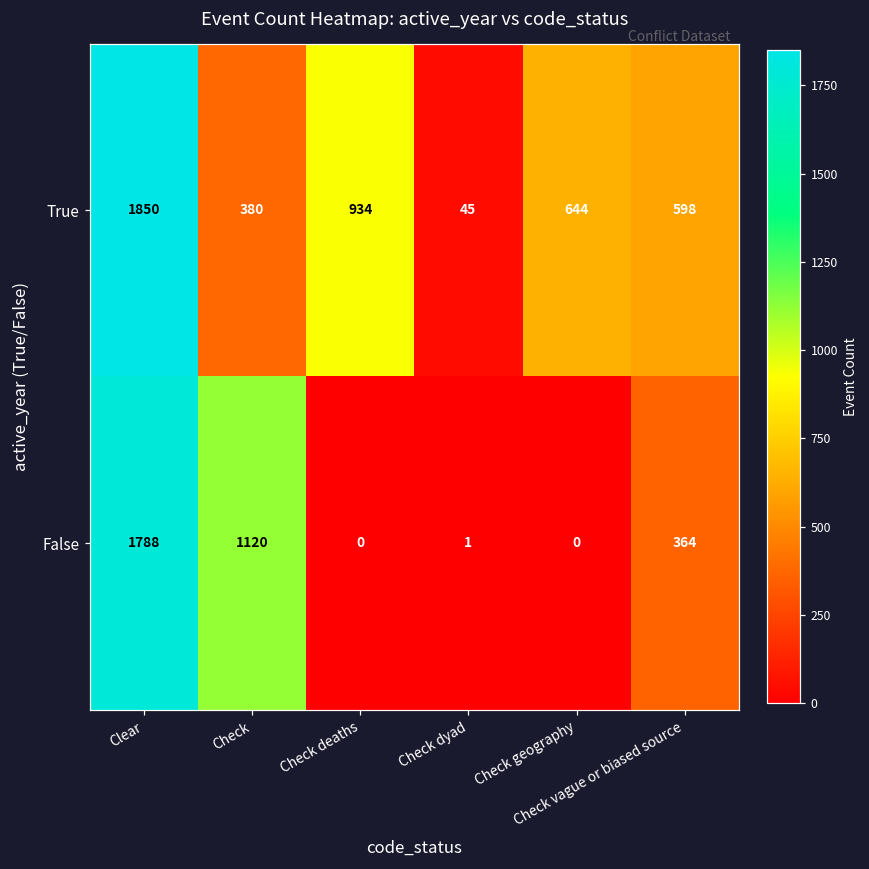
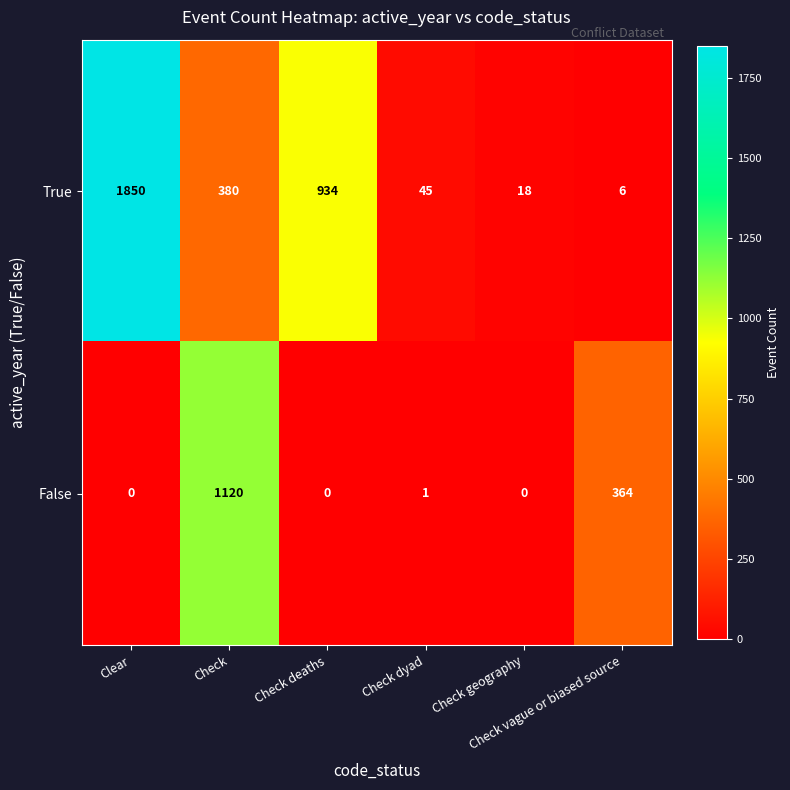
  {
    "True": {
      "Clear": 1850,
      "Check": 380,
      "Check deaths": 934,
      "Check dyad": 45,
-     "Check geography": 644,
-     "Check vague or biased source": 598
+     "Check geography": 18,
+     "Check vague or biased source": 6
    },
    "False": {
-     "Clear": 1788,
+     "Clear": 0,
      "Check": 1120,
      "Check deaths": 0,
      "Check dyad": 1,
      "Check geography": 0,
      "Check vague or biased source": 364
    }
  }
